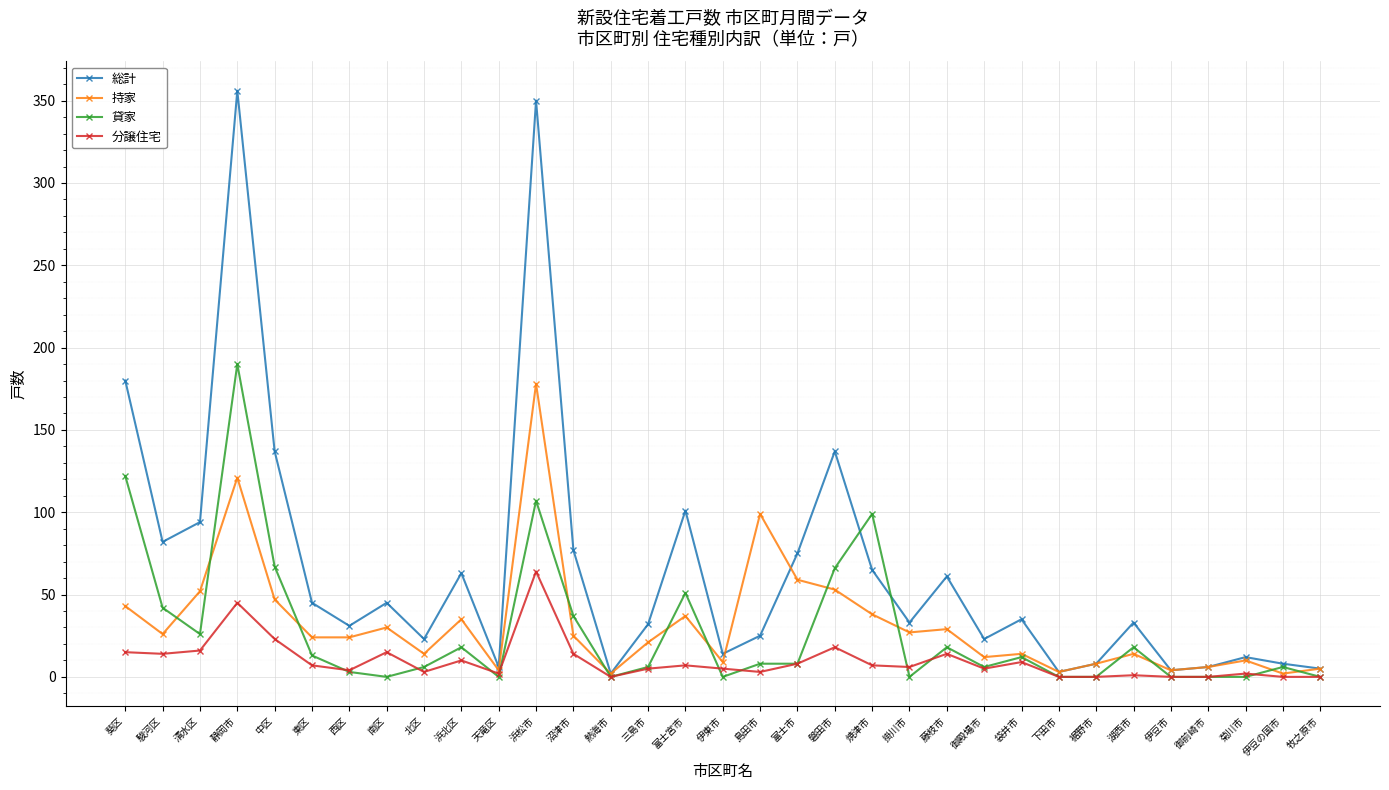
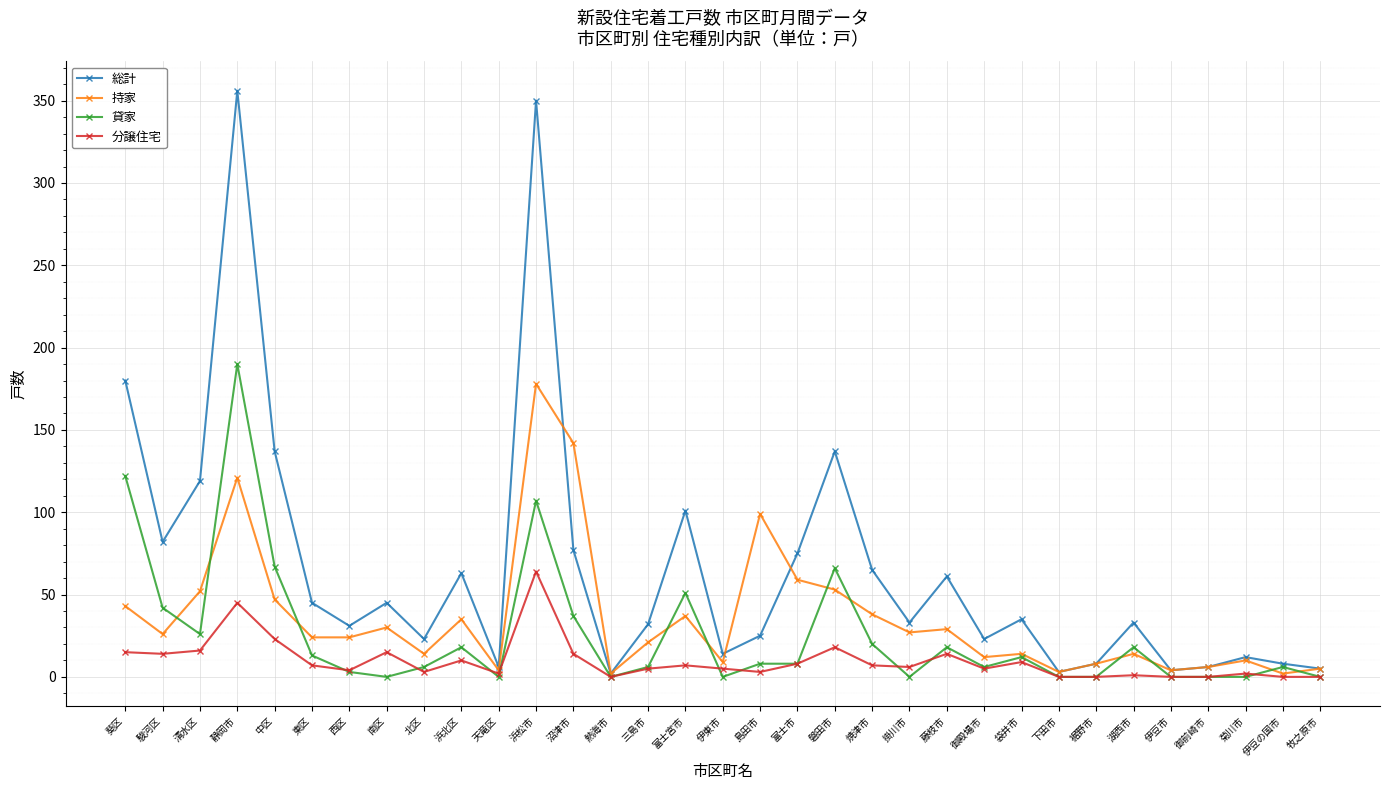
  {
    "総計": {
      "葵区": 180,
      "駿河区": 82,
-     "清水区": 94,
+     "清水区": 119,
      "静岡市": 356,
      "中区": 137,
      "東区": 45,
      "西区": 31,
      "南区": 45,
      "北区": 23,
      "浜北区": 63,
      "天竜区": 6,
      "浜松市": 350,
      "沼津市": 77,
      "三島市": 32,
      "富士宮市": 101,
      "伊東市": 14,
      "島田市": 25,
      "富士市": 75,
      "磐田市": 137,
      "焼津市": 65,
      "掛川市": 33,
      "藤枝市": 61,
      "御殿場市": 23,
      "袋井市": 35,
      "湖西市": 33,
      "菊川市": 12,
      "伊豆の国市": 8
    },
    "持家": {
      "葵区": 43,
      "駿河区": 26,
      "清水区": 52,
      "静岡市": 121,
      "中区": 47,
      "東区": 24,
      "西区": 24,
      "南区": 30,
      "北区": 14,
      "浜北区": 35,
      "天竜区": 4,
      "浜松市": 178,
-     "沼津市": 25,
+     "沼津市": 142,
      "三島市": 21,
      "富士宮市": 37,
      "伊東市": 9,
      "島田市": 99,
      "富士市": 59,
      "磐田市": 53,
      "焼津市": 38,
      "掛川市": 27,
      "藤枝市": 29,
      "御殿場市": 12,
      "袋井市": 14,
      "湖西市": 14,
      "菊川市": 10,
      "伊豆の国市": 2
    },
    "貸家": {
      "葵区": 122,
      "駿河区": 42,
      "清水区": 26,
      "静岡市": 190,
      "中区": 67,
      "東区": 13,
      "南区": 0,
      "北区": 6,
      "浜北区": 18,
      "天竜区": 0,
      "浜松市": 107,
      "沼津市": 37,
      "富士宮市": 51,
      "伊東市": 0,
      "島田市": 8,
      "磐田市": 66,
-     "焼津市": 99,
+     "焼津市": 20,
      "掛川市": 0,
      "藤枝市": 18,
      "袋井市": 12,
      "湖西市": 18,
      "菊川市": 0,
      "伊豆の国市": 6
    },
    "分譲住宅": {
      "葵区": 15,
      "駿河区": 14,
      "清水区": 16,
      "静岡市": 45,
      "中区": 23,
      "東区": 7,
      "南区": 15,
      "北区": 3,
      "浜北区": 10,
      "天竜区": 2,
      "浜松市": 64,
      "沼津市": 14,
      "富士宮市": 7,
      "伊東市": 5,
      "島田市": 3,
      "磐田市": 18,
      "焼津市": 7,
      "掛川市": 6,
      "藤枝市": 14,
      "袋井市": 9,
      "湖西市": 1,
      "菊川市": 2,
      "伊豆の国市": 0
    }
  }
